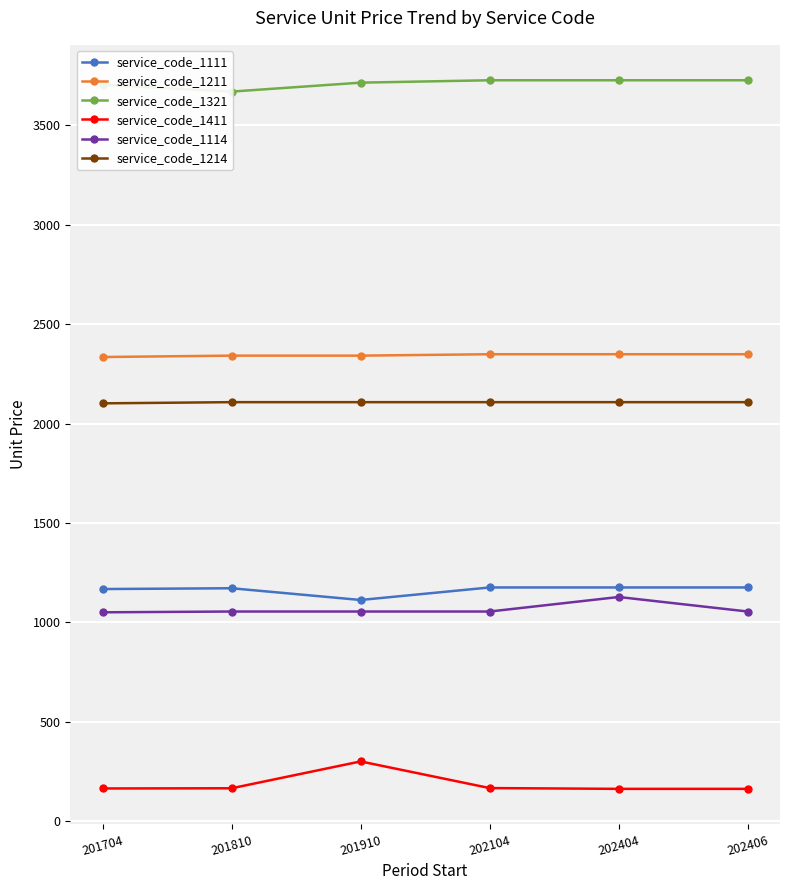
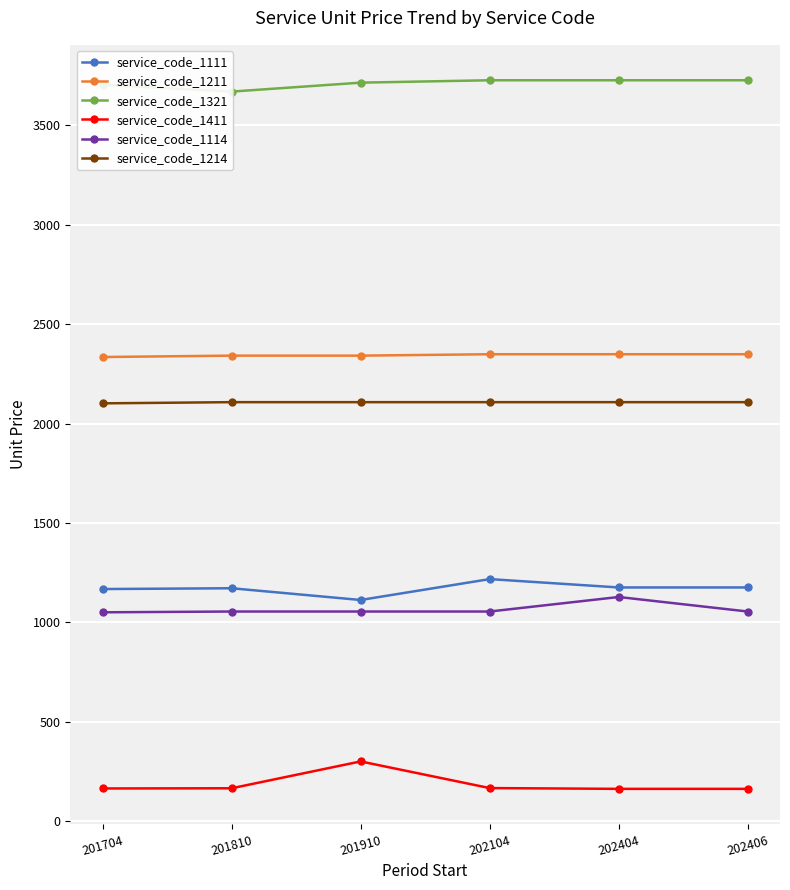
  {
    "service_code_1111": {
      "201704": 1170,
      "201810": 1170,
      "201910": 1110,
-     "202104": 1180,
+     "202104": 1220,
      "202404": 1180,
      "202406": 1180
    },
    "service_code_1211": {
      "201704": 2340,
      "201810": 2340,
      "201910": 2340,
      "202104": 2350,
      "202404": 2350,
      "202406": 2350
    },
    "service_code_1321": {
      "201910": 3720,
      "202104": 3730,
      "202404": 3730,
      "202406": 3730
    },
    "service_code_1411": {
      "201704": 170,
      "201810": 170,
      "201910": 300,
      "202104": 170,
      "202404": 160,
      "202406": 160
    },
    "service_code_1114": {
      "201704": 1050,
      "201810": 1060,
      "201910": 1060,
      "202104": 1060,
      "202404": 1130,
      "202406": 1060
    },
    "service_code_1214": {
      "201704": 2100,
      "201810": 2110,
      "201910": 2110,
      "202104": 2110,
      "202404": 2110,
      "202406": 2110
    }
  }
